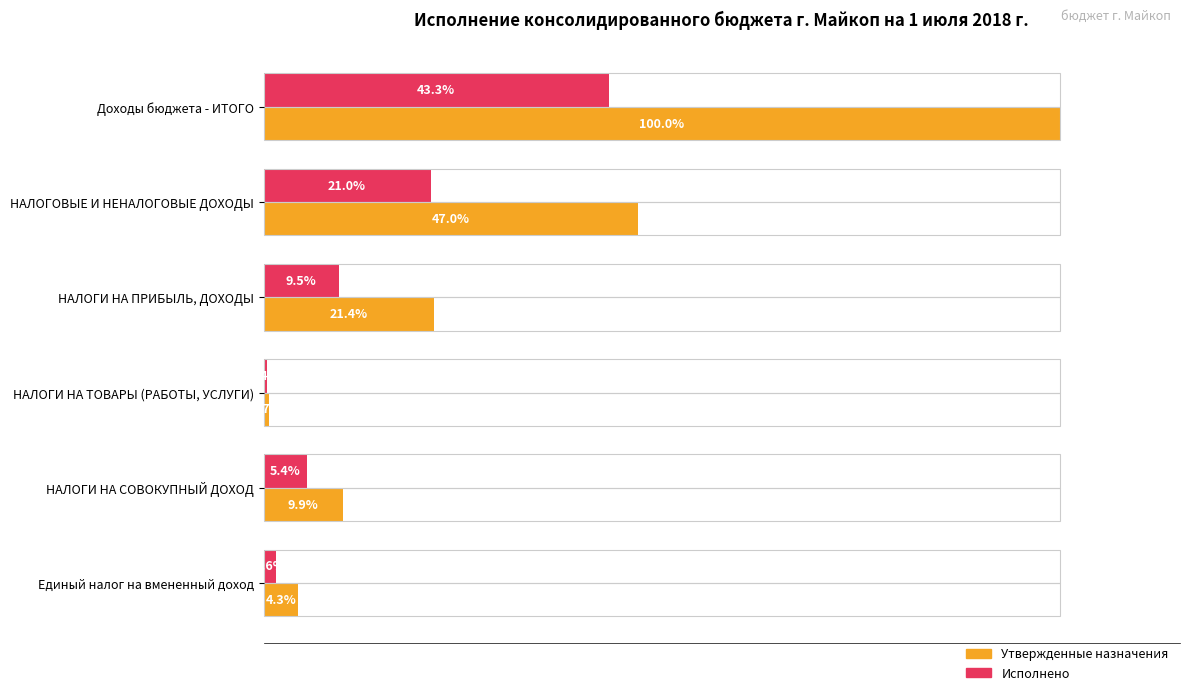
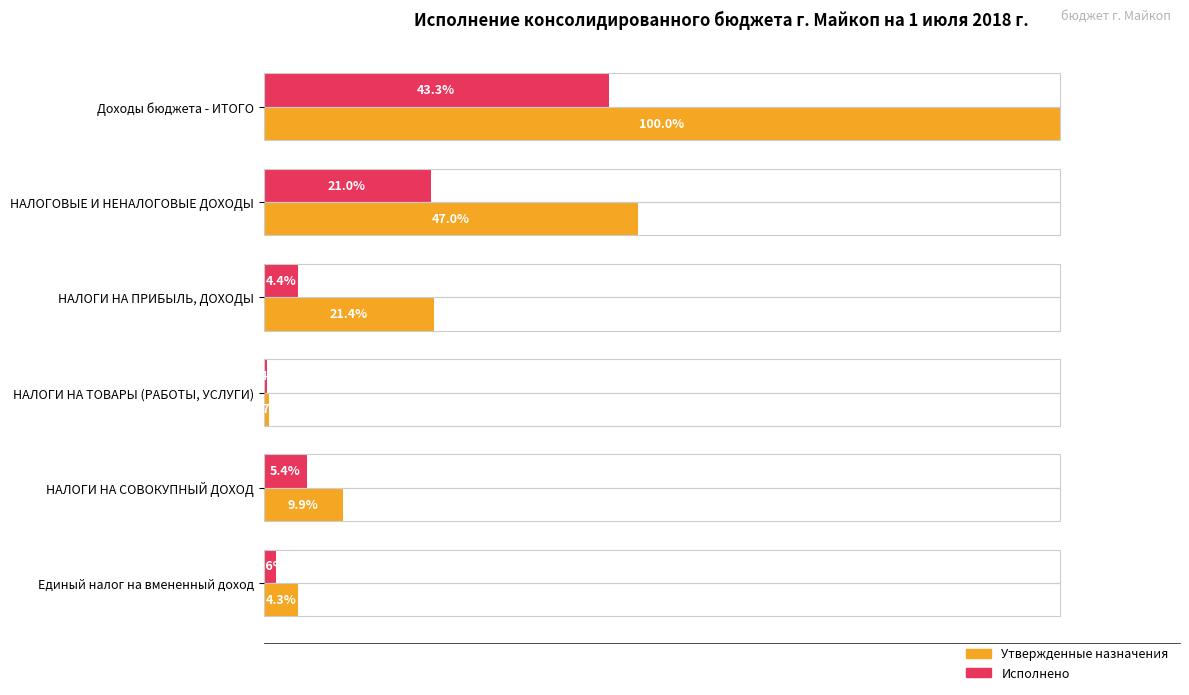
  {
    "Утвержденные назначения": {
      "Доходы бюджета - ИТОГО": "100.0%",
      "НАЛОГОВЫЕ И НЕНАЛОГОВЫЕ ДОХОДЫ": "47.0%",
      "НАЛОГИ НА ПРИБЫЛЬ, ДОХОДЫ": "21.4%",
      "НАЛОГИ НА СОВОКУПНЫЙ ДОХОД": "9.9%",
      "Единый налог на вмененный доход": "4.3%"
    },
    "Исполнено": {
      "Доходы бюджета - ИТОГО": "43.3%",
      "НАЛОГОВЫЕ И НЕНАЛОГОВЫЕ ДОХОДЫ": "21.0%",
-     "НАЛОГИ НА ПРИБЫЛЬ, ДОХОДЫ": "9.5%",
+     "НАЛОГИ НА ПРИБЫЛЬ, ДОХОДЫ": "4.4%",
      "НАЛОГИ НА СОВОКУПНЫЙ ДОХОД": "5.4%"
    }
  }
